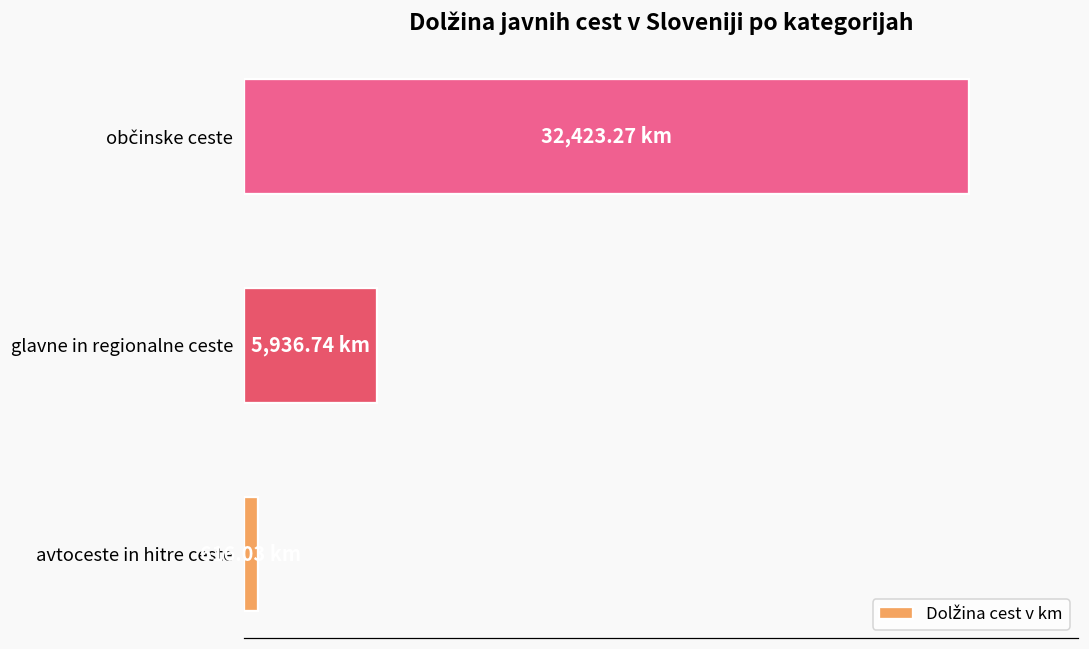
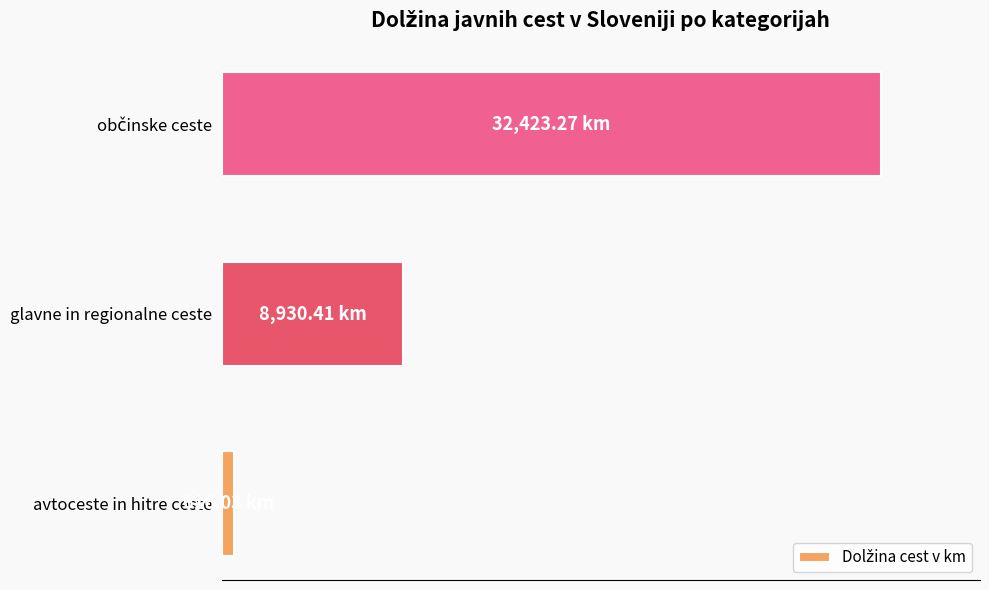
  {
    "občinske ceste": "32,423.27",
-   "glavne in regionalne ceste": "5,936.74"
+   "glavne in regionalne ceste": "8,930.41"
  }
